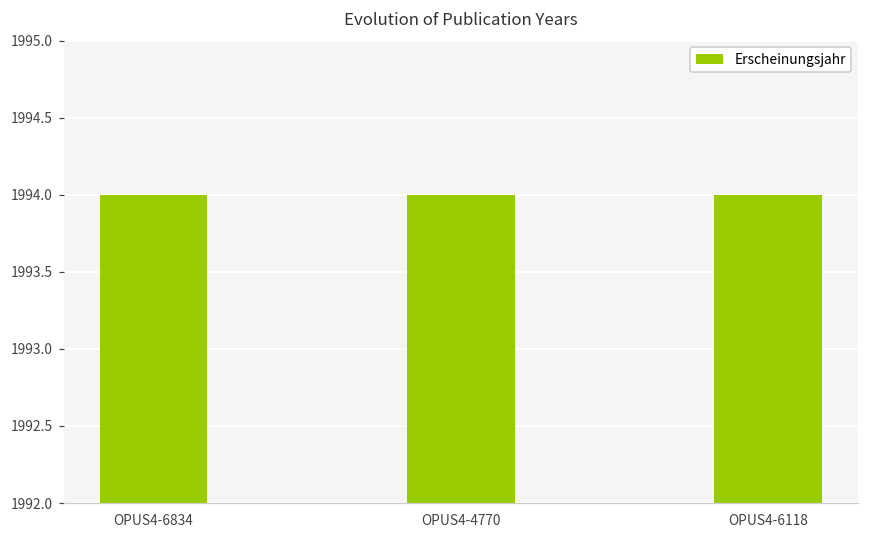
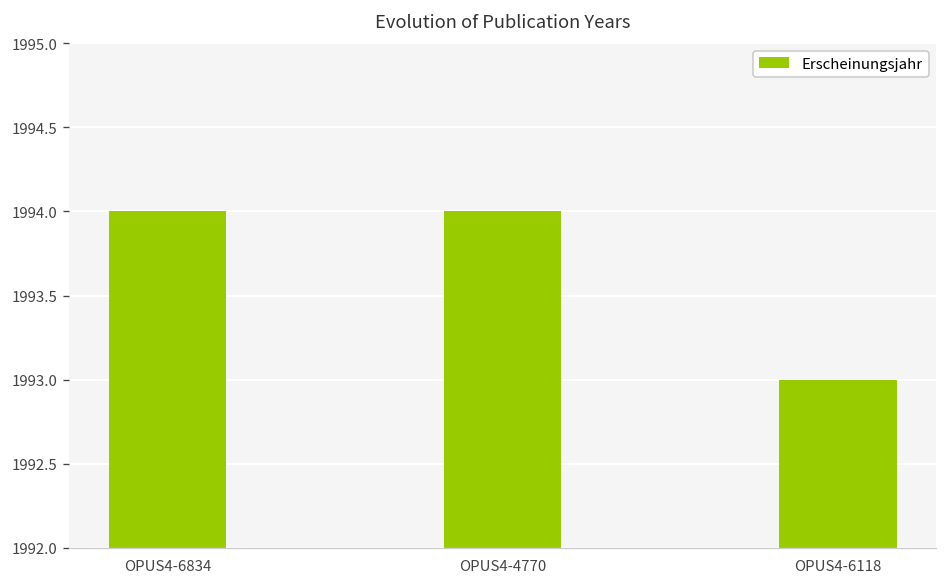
  {
    "OPUS4-6834": 1994,
    "OPUS4-4770": 1994,
-   "OPUS4-6118": 1994
+   "OPUS4-6118": 1993
  }
